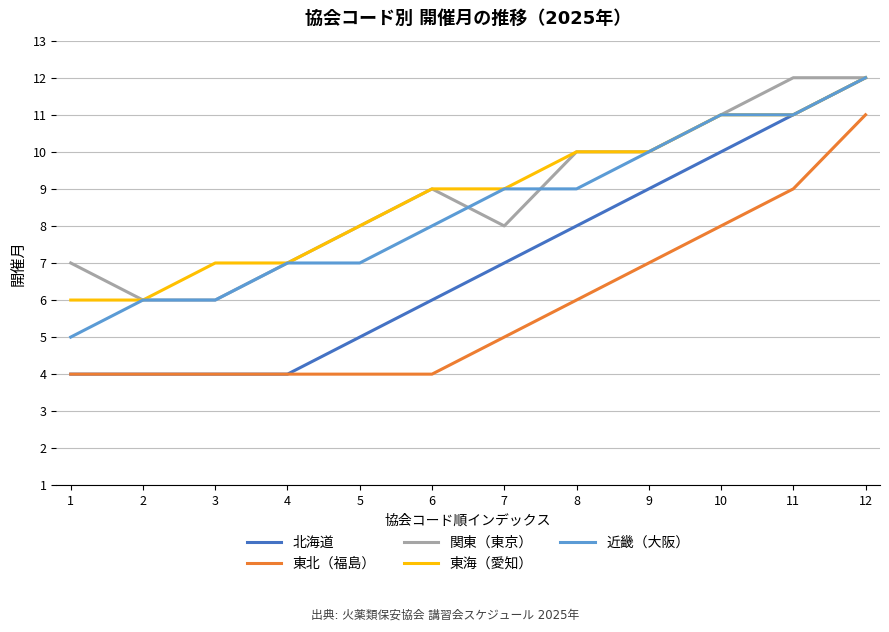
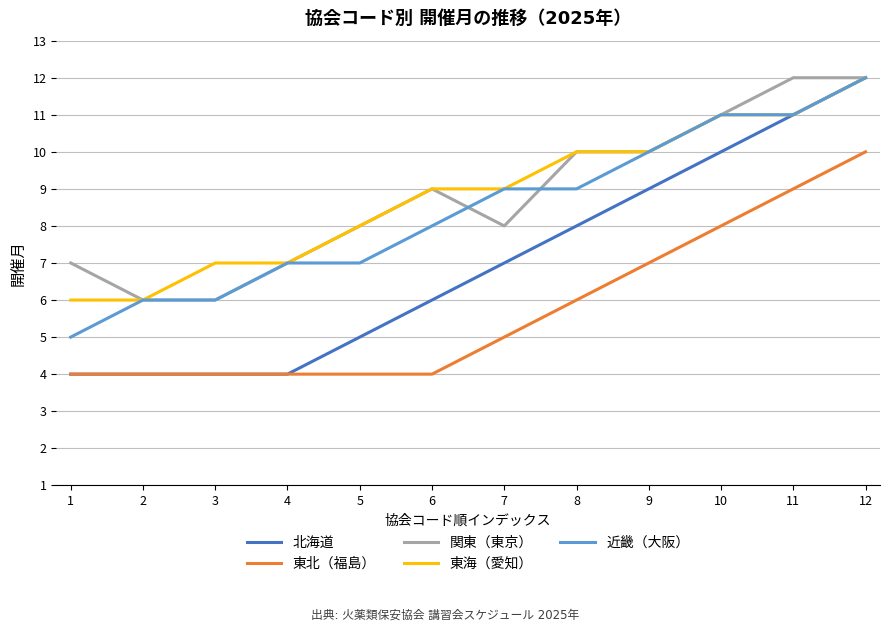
  {
    "東北（福島）": {
      "5": 4,
      "6": 4,
      "7": 5,
      "8": 6,
      "9": 7,
      "10": 8,
      "11": 9,
-     "12": 11
+     "12": 10
    },
    "関東（東京）": {
      "1": 7,
      "7": 8,
      "11": 12
    },
    "東海（愛知）": {
      "1": 6,
      "3": 7
    }
  }
